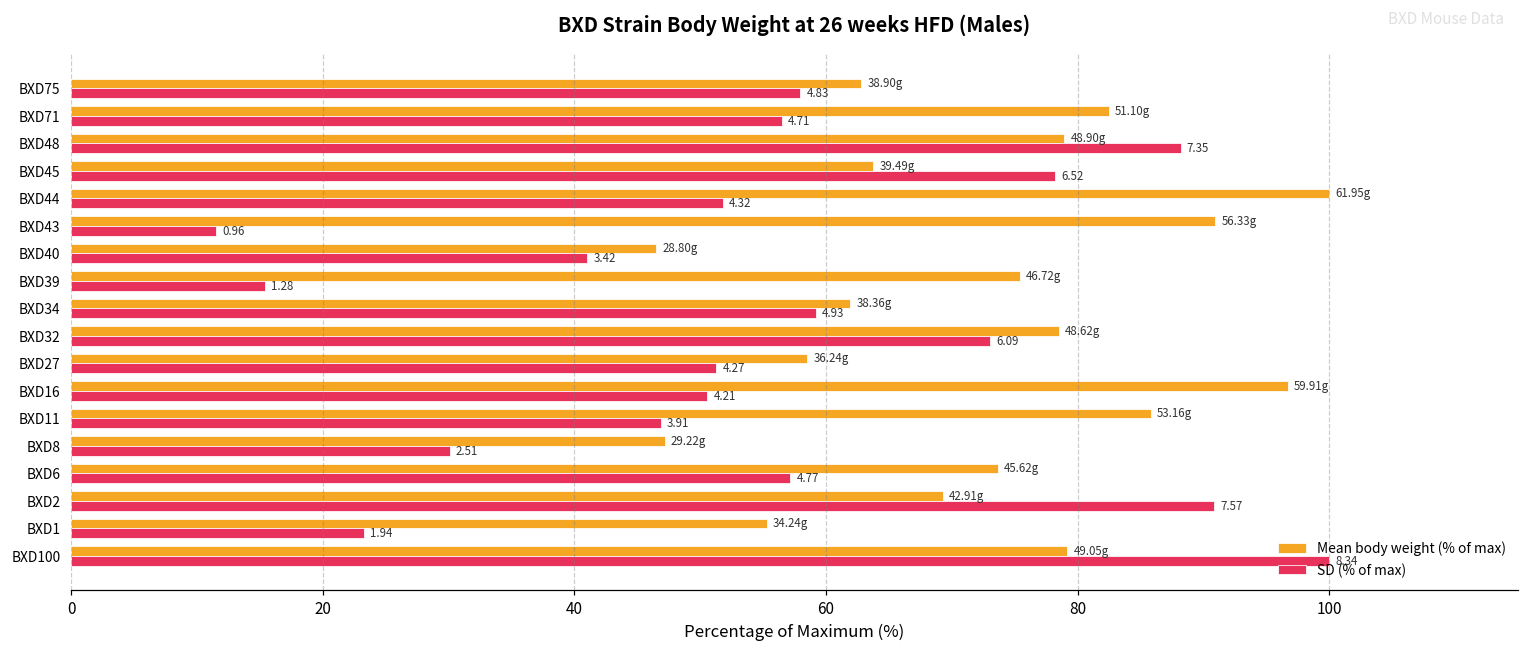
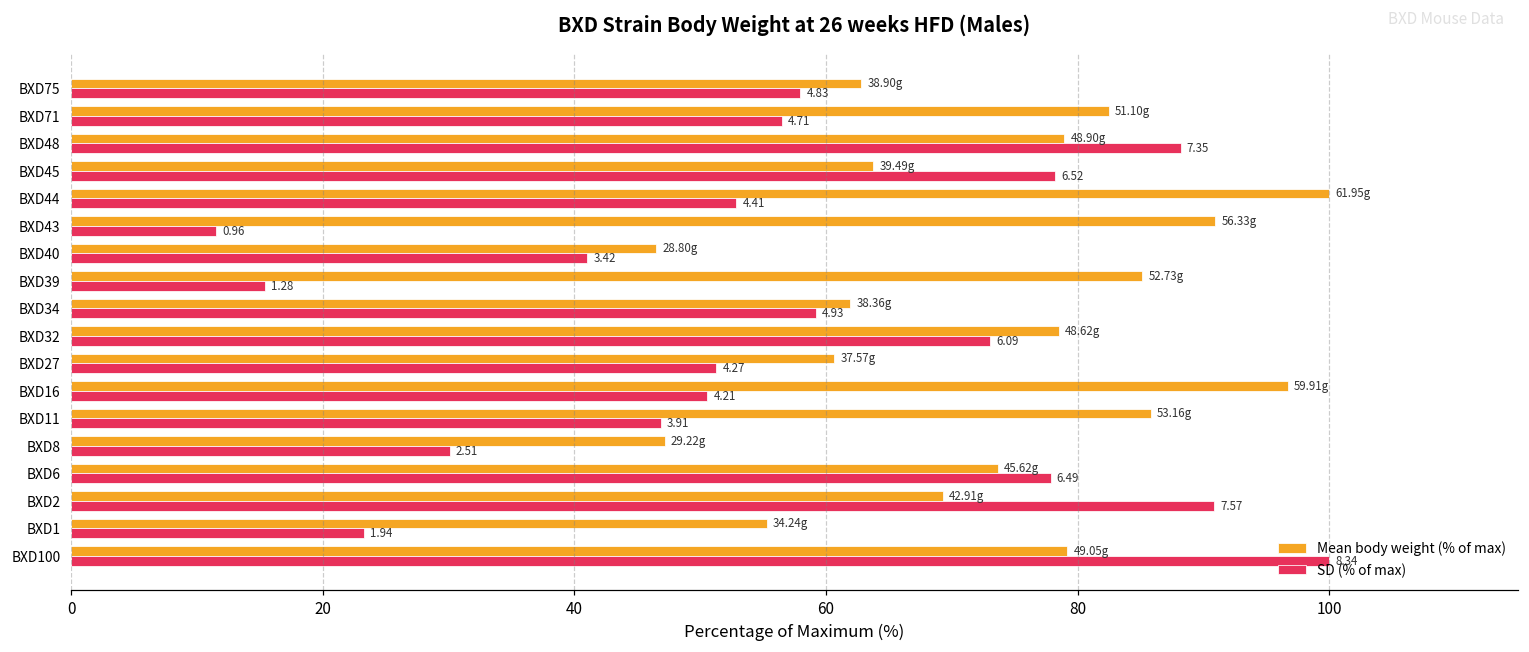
  {
    "Mean body weight (% of max)": {
-     "BXD39": "46.72g",
-     "BXD27": "36.24g"
+     "BXD39": "52.73g",
+     "BXD27": "37.57g"
    },
    "SD (% of max)": {
-     "BXD44": "4.32",
-     "BXD6": "4.77"
+     "BXD44": "4.41",
+     "BXD6": "6.49"
    }
  }
